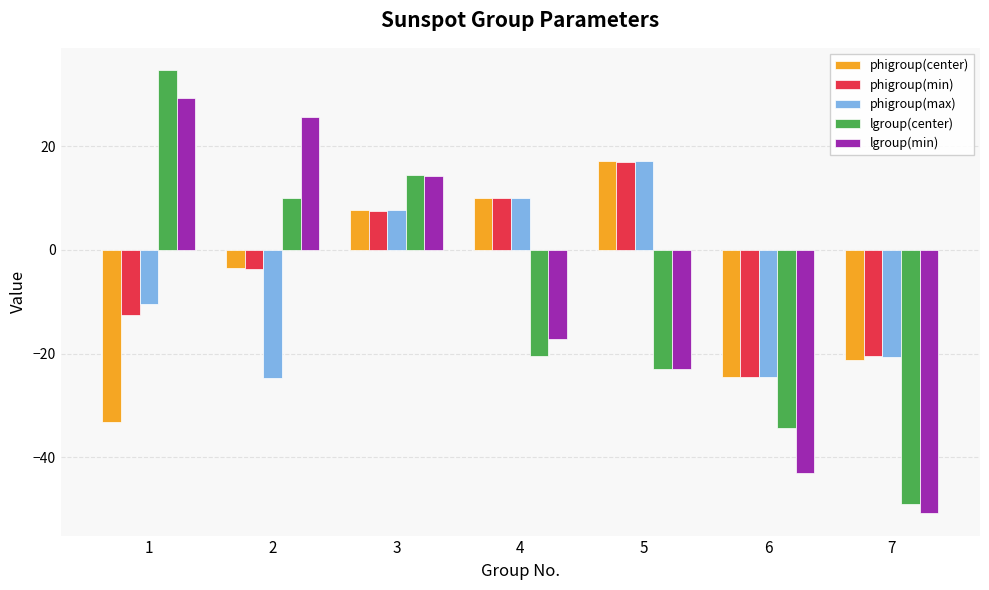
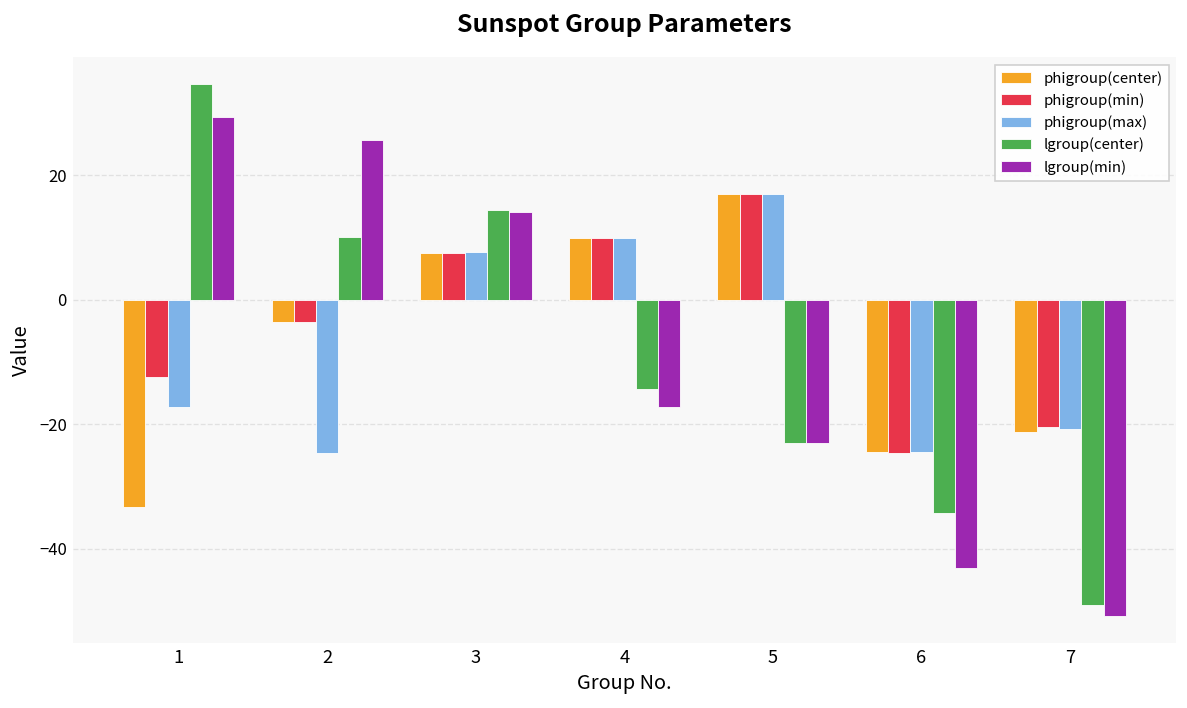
  {
    "phigroup(center)": {
      "1": -33,
      "2": -4,
      "3": 8,
      "4": 10,
      "5": 17,
      "6": -25,
      "7": -21
    },
    "phigroup(min)": {
      "1": -12,
      "2": -4,
      "3": 8,
      "4": 10,
      "5": 17,
      "6": -25,
      "7": -20
    },
    "phigroup(max)": {
-     "1": -11,
+     "1": -17,
      "2": -25,
      "3": 8,
      "4": 10,
      "5": 17,
      "6": -24,
      "7": -21
    },
    "lgroup(center)": {
      "1": 35,
      "2": 10,
      "3": 14,
-     "4": -20,
+     "4": -14,
      "5": -23,
      "6": -34,
      "7": -49
    },
    "lgroup(min)": {
      "1": 29,
      "2": 26,
      "3": 14,
      "4": -17,
      "5": -23,
      "6": -43,
      "7": -51
    }
  }
